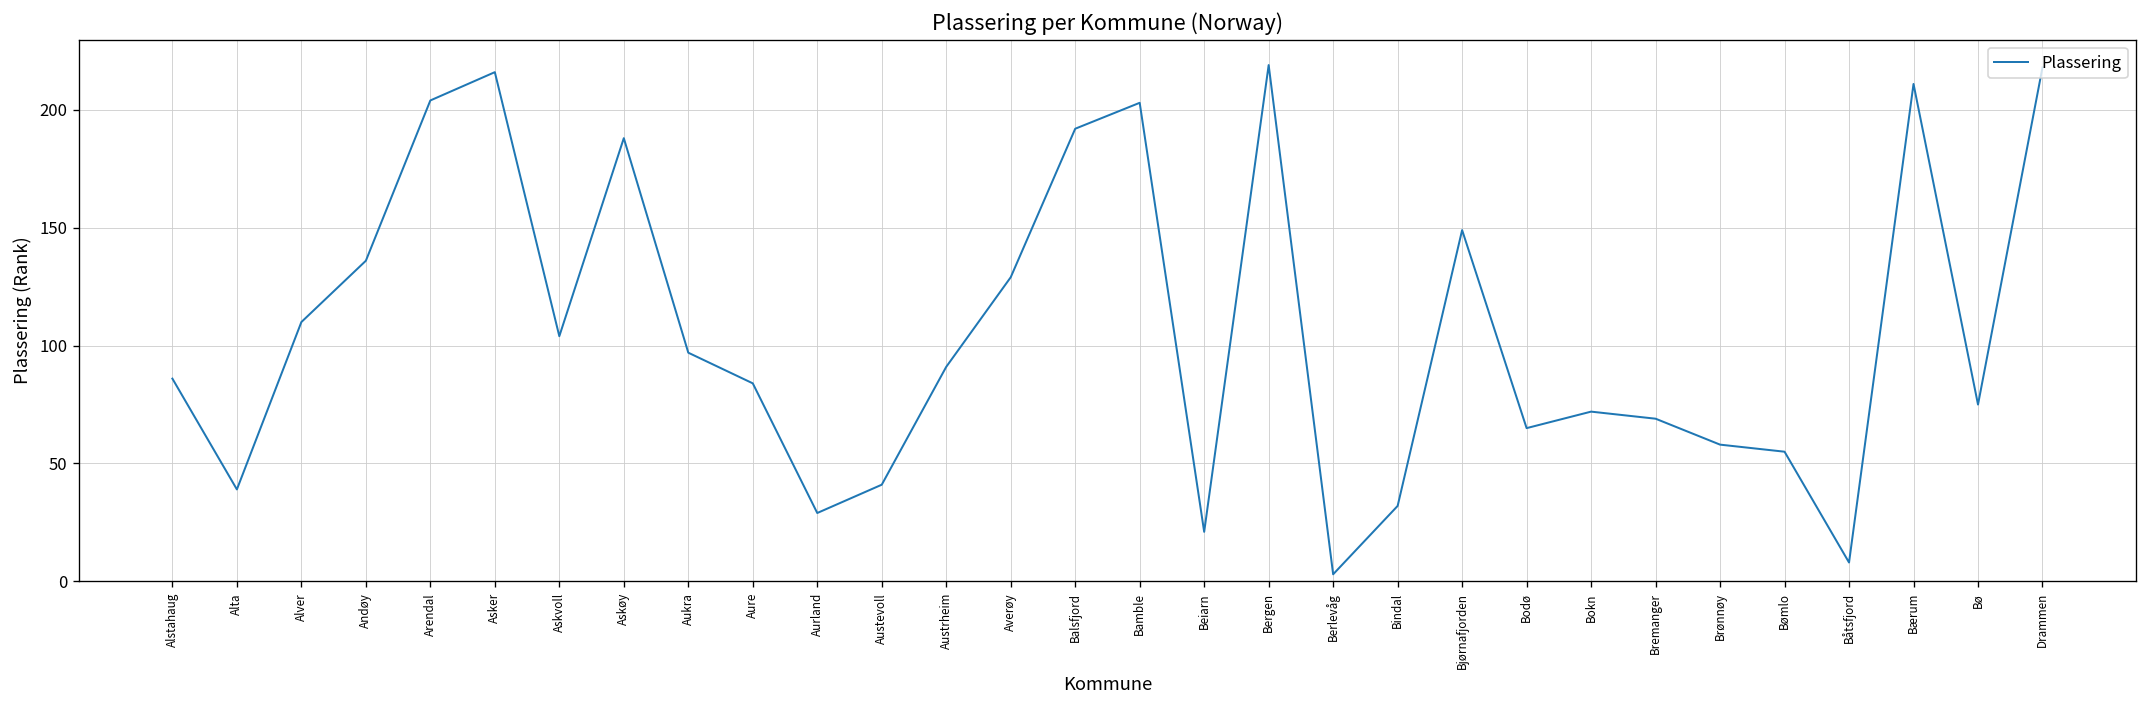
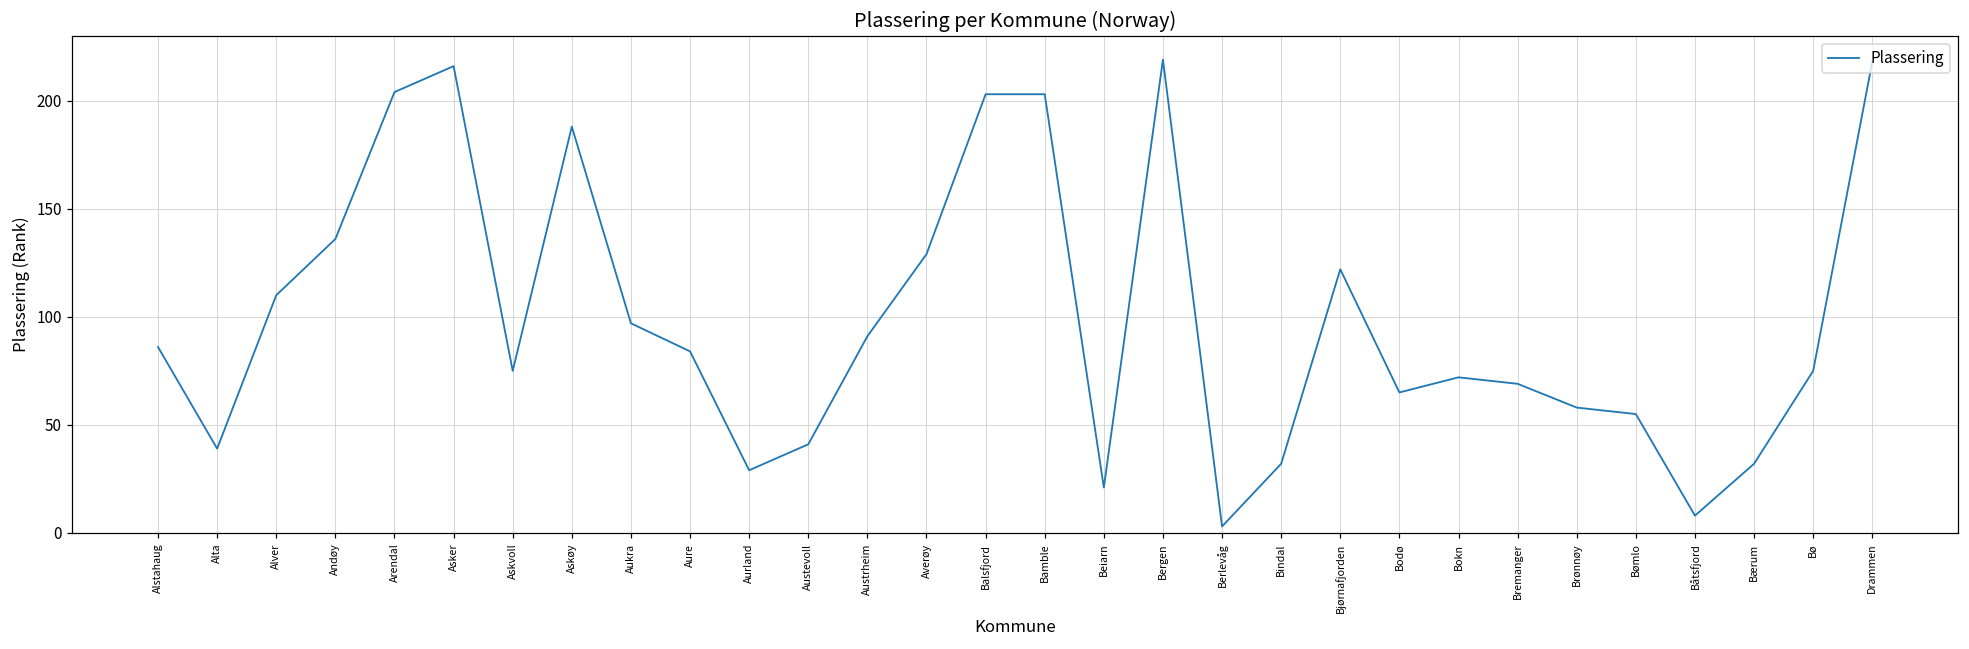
  {
    "Alstahaug": 86,
    "Alta": 39,
    "Alver": 110,
    "Andøy": 136,
    "Arendal": 204,
    "Asker": 216,
-   "Askvoll": 104,
+   "Askvoll": 75,
    "Askøy": 188,
    "Aukra": 97,
    "Aure": 84,
    "Aurland": 29,
    "Austevoll": 41,
    "Austrheim": 91,
    "Averøy": 129,
-   "Balsfjord": 192,
+   "Balsfjord": 203,
    "Bamble": 203,
    "Beiarn": 21,
    "Bergen": 219,
    "Berlevåg": 3,
    "Bindal": 32,
-   "Bjørnafjorden": 149,
+   "Bjørnafjorden": 122,
    "Bodø": 65,
    "Bokn": 72,
    "Bremanger": 69,
    "Brønnøy": 58,
    "Bømlo": 55,
    "Båtsfjord": 8,
-   "Bærum": 211,
+   "Bærum": 32,
    "Bø": 75
  }
